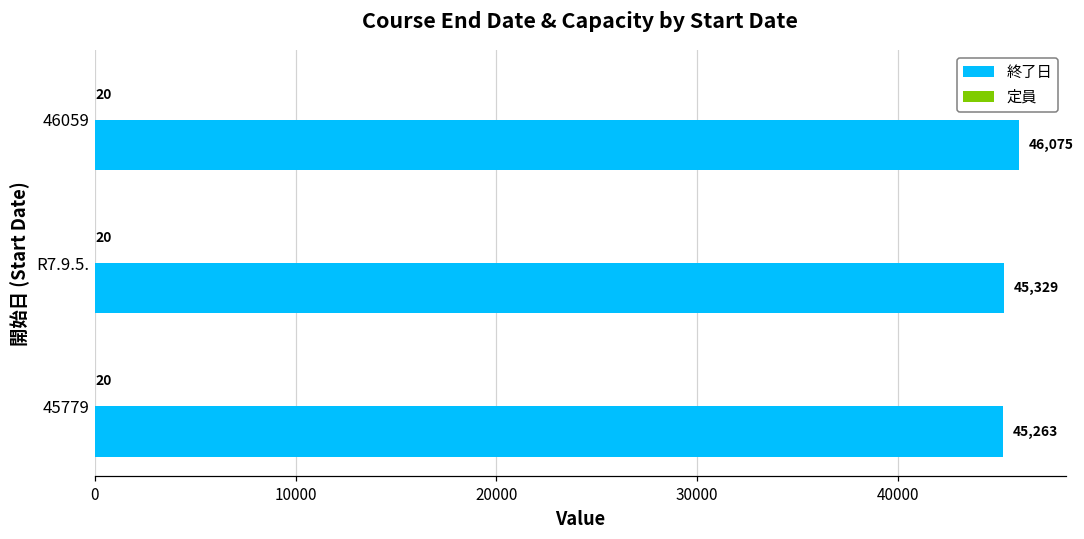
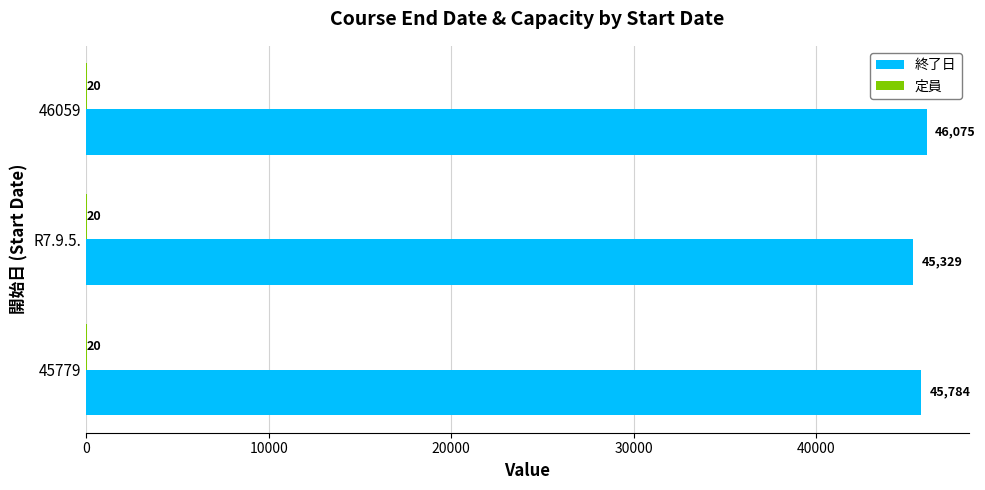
  {
    "終了日": {
      "46059": "46,075",
      "R7.9.5.": "45,329",
-     "45779": "45,263"
+     "45779": "45,784"
    },
    "定員": {
      "46059": "20",
      "R7.9.5.": "20",
      "45779": "20"
    }
  }
